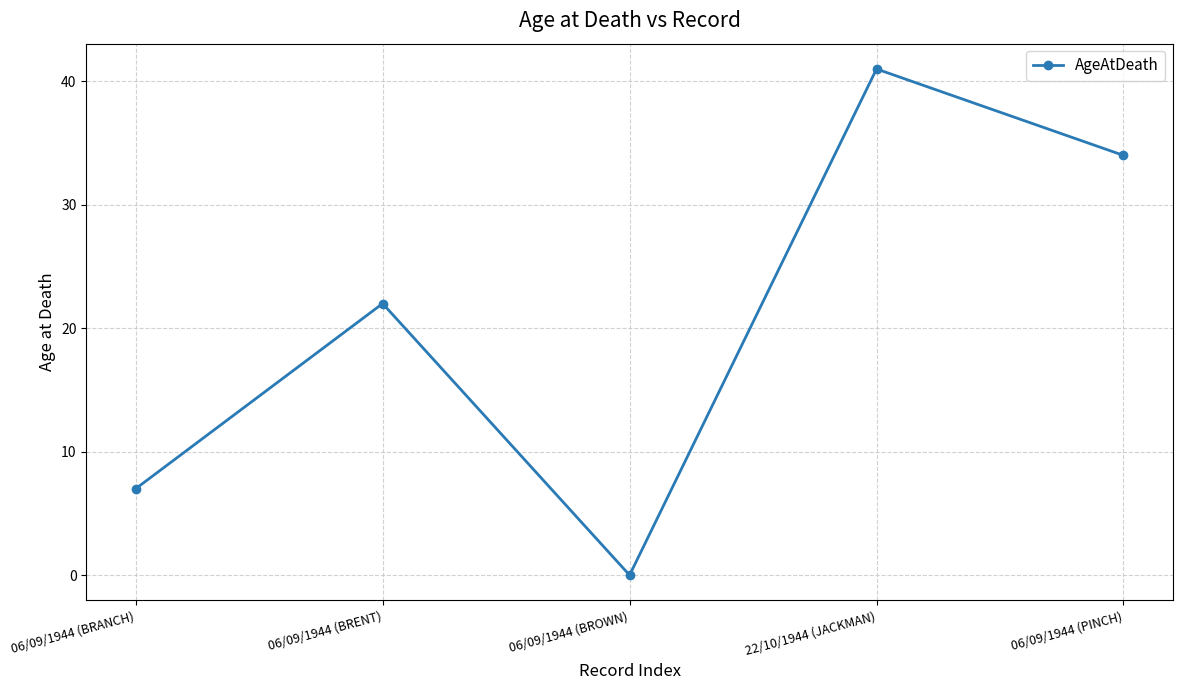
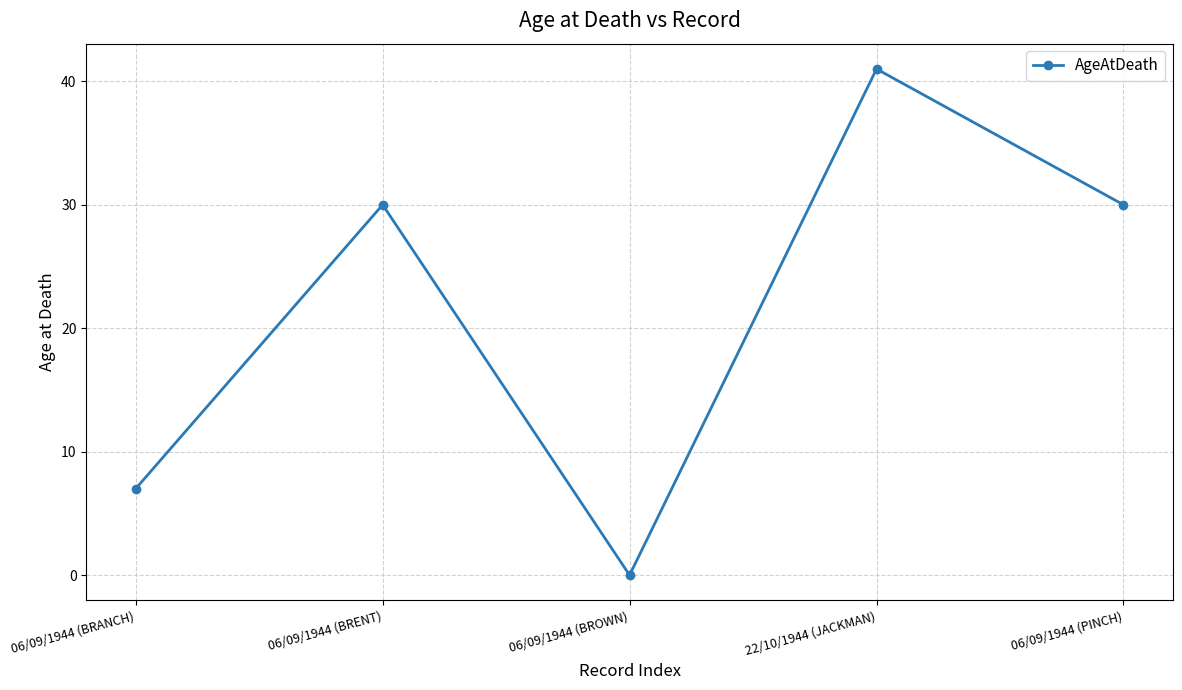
  {
    "06/09/1944 (BRANCH)": 7,
-   "06/09/1944 (BRENT)": 22,
+   "06/09/1944 (BRENT)": 30,
    "06/09/1944 (BROWN)": 0,
    "22/10/1944 (JACKMAN)": 41,
-   "06/09/1944 (PINCH)": 34
+   "06/09/1944 (PINCH)": 30
  }
